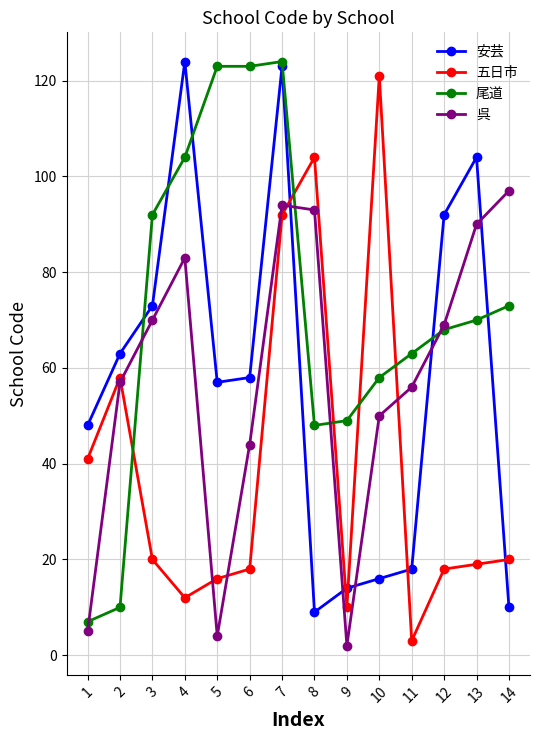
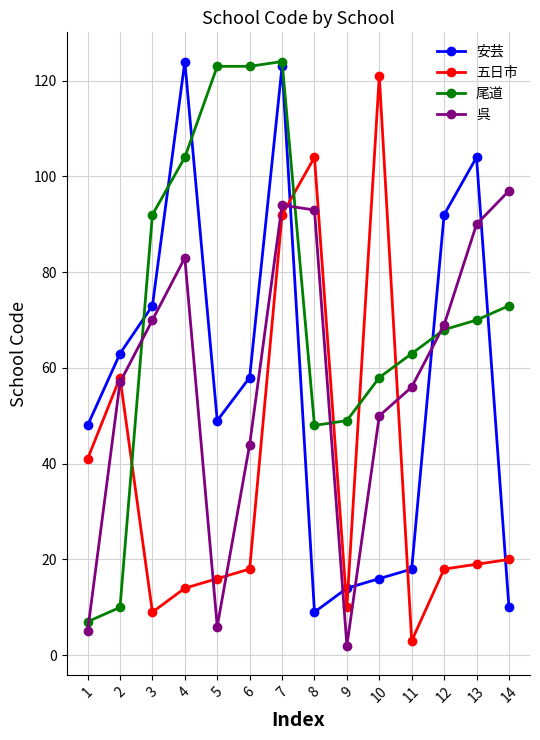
  {
    "安芸": {
      "1": 48,
      "2": 63,
      "3": 73,
      "4": 124,
-     "5": 57,
+     "5": 49,
      "6": 58,
      "7": 123,
      "8": 9,
      "9": 14,
      "10": 16,
      "11": 18,
      "12": 92,
      "13": 104,
      "14": 10
    },
    "五日市": {
      "1": 41,
      "2": 58,
-     "3": 20,
-     "4": 12,
+     "3": 9,
+     "4": 14,
      "5": 16,
      "6": 18,
      "7": 92,
      "8": 104,
      "9": 10,
      "10": 121,
      "11": 3,
      "12": 18,
      "13": 19,
      "14": 20
    },
    "尾道": {
      "1": 7,
      "2": 10,
      "3": 92,
      "4": 104,
      "5": 123,
      "6": 123,
      "7": 124,
      "8": 48,
      "9": 49,
      "10": 58,
      "11": 63,
      "12": 68,
      "13": 70,
      "14": 73
    },
    "呉": {
      "1": 5,
      "2": 57,
      "3": 70,
      "4": 83,
-     "5": 4,
+     "5": 6,
      "6": 44,
      "7": 94,
      "8": 93,
      "9": 2,
      "10": 50,
      "11": 56,
      "12": 69,
      "13": 90,
      "14": 97
    }
  }
